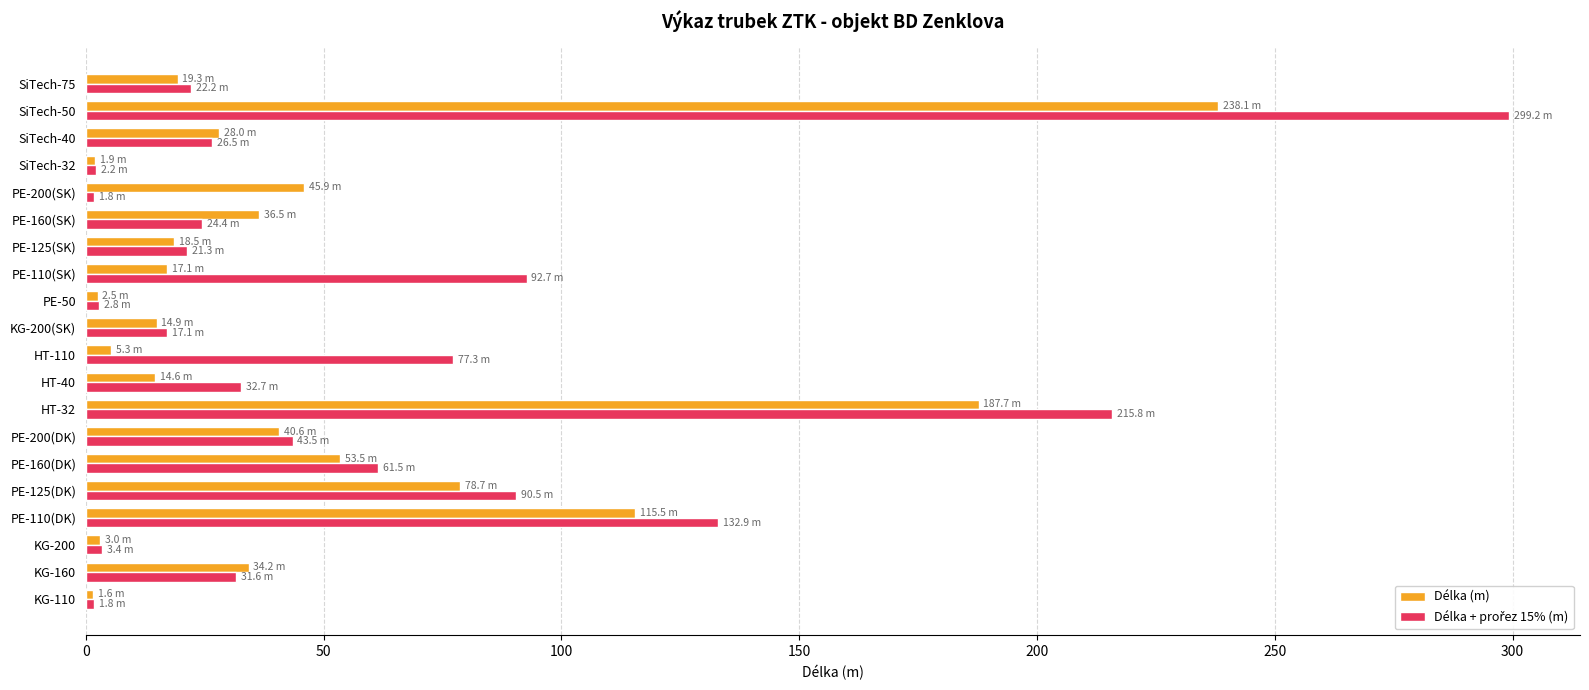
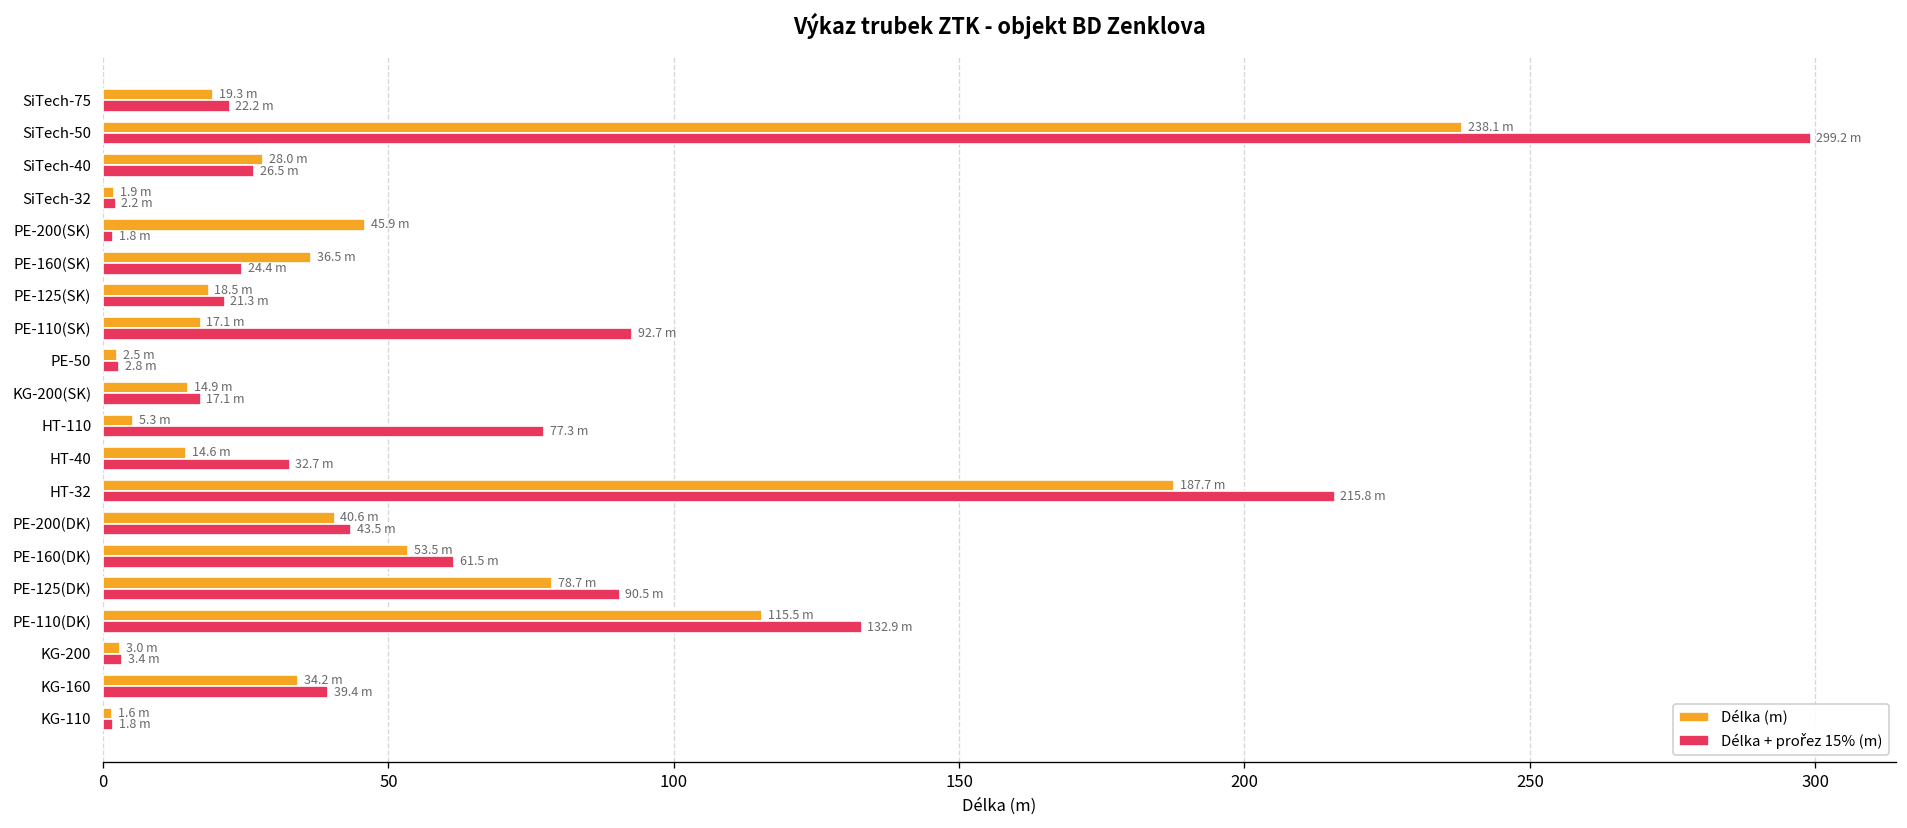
  {
    "Délka (m)": {
      "SiTech-75": 19.3,
      "SiTech-50": 238.1,
      "SiTech-40": 28.0,
      "SiTech-32": 1.9,
      "PE-200(SK)": 45.9,
      "PE-160(SK)": 36.5,
      "PE-125(SK)": 18.5,
      "PE-110(SK)": 17.1,
      "PE-50": 2.5,
      "KG-200(SK)": 14.9,
      "HT-110": 5.3,
      "HT-40": 14.6,
      "HT-32": 187.7,
      "PE-200(DK)": 40.6,
      "PE-160(DK)": 53.5,
      "PE-125(DK)": 78.7,
      "PE-110(DK)": 115.5,
      "KG-200": 3.0,
      "KG-160": 34.2,
      "KG-110": 1.6
    },
    "Délka + prořez 15% (m)": {
      "SiTech-75": 22.2,
      "SiTech-50": 299.2,
      "SiTech-40": 26.5,
      "SiTech-32": 2.2,
      "PE-200(SK)": 1.8,
      "PE-160(SK)": 24.4,
      "PE-125(SK)": 21.3,
      "PE-110(SK)": 92.7,
      "PE-50": 2.8,
      "KG-200(SK)": 17.1,
      "HT-110": 77.3,
      "HT-40": 32.7,
      "HT-32": 215.8,
      "PE-200(DK)": 43.5,
      "PE-160(DK)": 61.5,
      "PE-125(DK)": 90.5,
      "PE-110(DK)": 132.9,
      "KG-200": 3.4,
-     "KG-160": 31.6,
+     "KG-160": 39.4,
      "KG-110": 1.8
    }
  }
